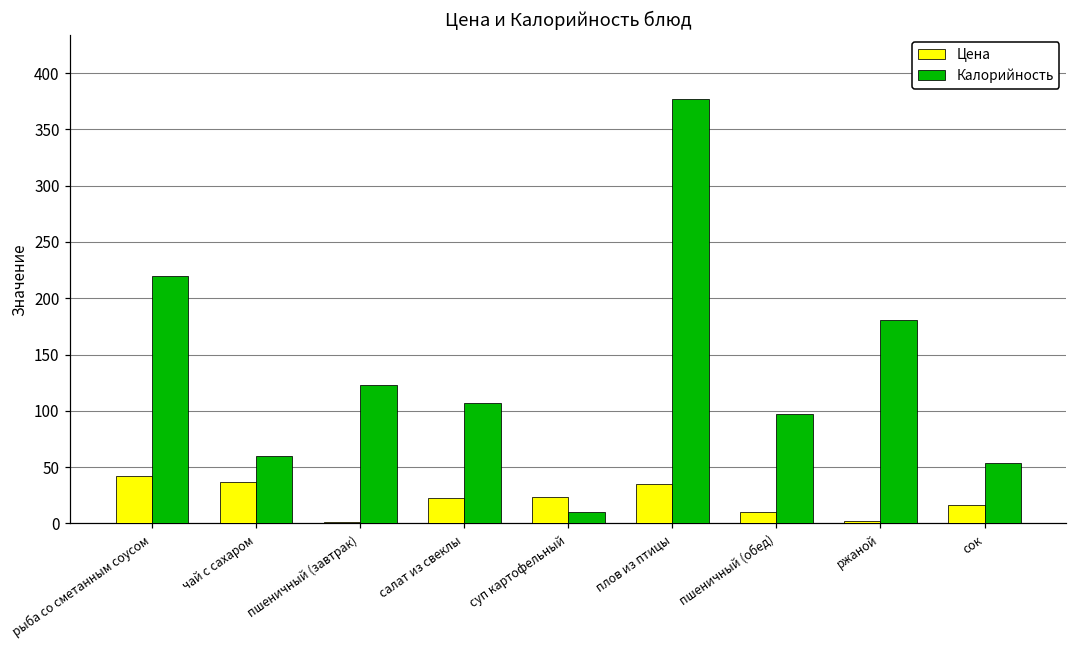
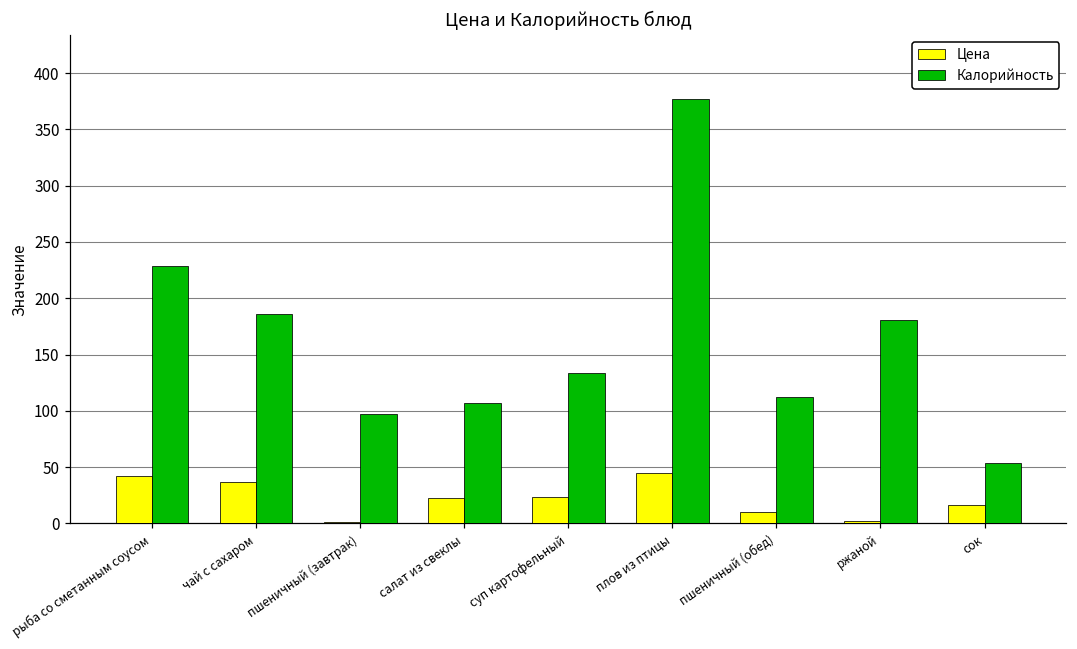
  {
    "Цена": {
      "рыба со сметанным соусом": 42,
      "чай с сахаром": 37,
      "салат из свеклы": 23,
      "суп картофельный": 24,
-     "плов из птицы": 35,
+     "плов из птицы": 45,
      "пшеничный (обед)": 10,
      "сок": 16
    },
    "Калорийность": {
-     "рыба со сметанным соусом": 220,
-     "чай с сахаром": 60,
-     "пшеничный (завтрак)": 123,
+     "рыба со сметанным соусом": 229,
+     "чай с сахаром": 186,
+     "пшеничный (завтрак)": 97,
      "салат из свеклы": 107,
-     "суп картофельный": 10,
+     "суп картофельный": 134,
      "плов из птицы": 377,
-     "пшеничный (обед)": 97,
+     "пшеничный (обед)": 112,
      "ржаной": 181,
      "сок": 54
    }
  }
